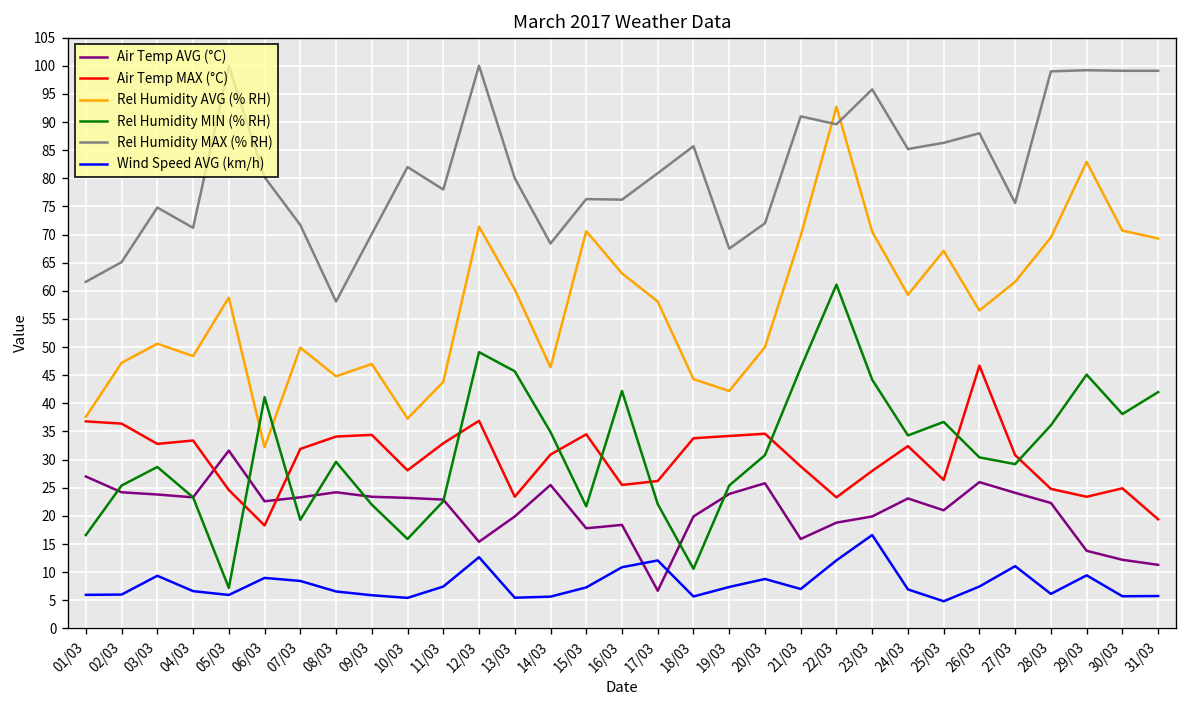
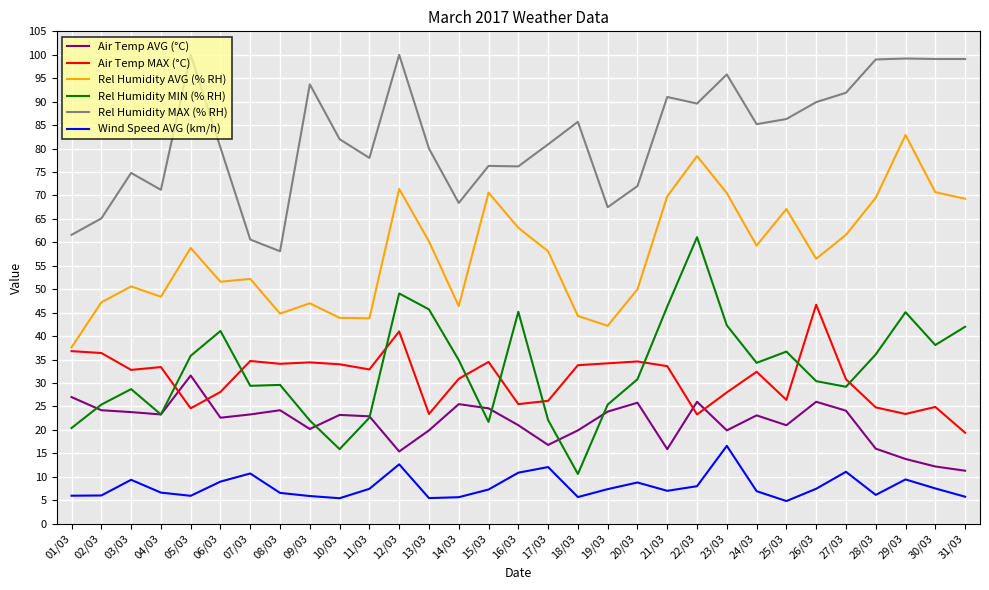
  {
    "Air Temp AVG (°C)": {
      "01/03": 27,
      "02/03": 24,
      "03/03": 24,
      "05/03": 32,
      "06/03": 23,
      "07/03": 23,
      "08/03": 24,
-     "09/03": 23,
+     "09/03": 20,
      "10/03": 23,
      "12/03": 15,
      "13/03": 20,
      "14/03": 26,
-     "15/03": 18,
-     "16/03": 18,
-     "17/03": 7,
+     "15/03": 25,
+     "16/03": 21,
+     "17/03": 17,
      "18/03": 20,
      "19/03": 24,
      "20/03": 26,
      "21/03": 16,
-     "22/03": 19,
+     "22/03": 26,
      "23/03": 20,
      "24/03": 23,
      "25/03": 21,
      "26/03": 26,
      "27/03": 24,
-     "28/03": 22,
+     "28/03": 16,
      "29/03": 14,
      "30/03": 12,
      "31/03": 11
    },
    "Air Temp MAX (°C)": {
      "01/03": 37,
      "02/03": 36,
      "03/03": 33,
      "04/03": 33,
      "05/03": 25,
-     "06/03": 18,
-     "07/03": 32,
+     "06/03": 28,
+     "07/03": 35,
      "08/03": 34,
      "09/03": 34,
-     "10/03": 28,
+     "10/03": 34,
      "11/03": 33,
-     "12/03": 37,
+     "12/03": 41,
      "13/03": 23,
      "14/03": 31,
      "15/03": 35,
      "16/03": 26,
      "17/03": 26,
      "18/03": 34,
      "19/03": 34,
      "20/03": 35,
-     "21/03": 29,
+     "21/03": 34,
      "22/03": 23,
      "23/03": 28,
      "24/03": 32,
      "25/03": 26,
      "26/03": 47,
      "27/03": 31,
      "28/03": 25,
      "29/03": 23,
      "30/03": 25,
      "31/03": 19
    },
    "Rel Humidity AVG (% RH)": {
      "01/03": 38,
      "02/03": 47,
      "03/03": 51,
      "04/03": 48,
      "05/03": 59,
-     "06/03": 32,
-     "07/03": 50,
+     "06/03": 52,
+     "07/03": 52,
      "08/03": 45,
      "09/03": 47,
-     "10/03": 37,
+     "10/03": 44,
      "11/03": 44,
      "12/03": 71,
      "13/03": 60,
      "14/03": 46,
      "15/03": 71,
      "16/03": 63,
      "17/03": 58,
      "18/03": 44,
      "19/03": 42,
      "20/03": 50,
      "21/03": 70,
-     "22/03": 93,
+     "22/03": 78,
      "23/03": 71,
      "24/03": 59,
      "25/03": 67,
      "26/03": 57,
      "27/03": 62,
      "28/03": 70,
      "29/03": 83,
      "30/03": 71,
      "31/03": 69
    },
    "Rel Humidity MIN (% RH)": {
-     "01/03": 17,
+     "01/03": 20,
      "02/03": 25,
      "03/03": 29,
-     "05/03": 7,
+     "05/03": 36,
      "06/03": 41,
-     "07/03": 19,
+     "07/03": 29,
      "08/03": 30,
      "09/03": 22,
      "10/03": 16,
      "12/03": 49,
      "13/03": 46,
      "14/03": 35,
      "15/03": 22,
-     "16/03": 42,
+     "16/03": 45,
      "17/03": 22,
      "18/03": 11,
      "19/03": 25,
      "20/03": 31,
      "21/03": 46,
      "22/03": 61,
-     "23/03": 44,
+     "23/03": 42,
      "24/03": 34,
      "25/03": 37,
      "26/03": 30,
      "27/03": 29,
      "28/03": 36,
      "29/03": 45,
      "30/03": 38,
      "31/03": 42
    },
    "Rel Humidity MAX (% RH)": {
      "01/03": 62,
      "02/03": 65,
      "03/03": 75,
      "04/03": 71,
      "06/03": 80,
-     "07/03": 72,
+     "07/03": 61,
      "08/03": 58,
-     "09/03": 70,
+     "09/03": 94,
      "10/03": 82,
      "11/03": 78,
      "12/03": 100,
      "13/03": 80,
      "14/03": 68,
      "15/03": 76,
      "16/03": 76,
      "17/03": 81,
      "18/03": 86,
      "19/03": 68,
      "20/03": 72,
      "21/03": 91,
      "22/03": 90,
      "23/03": 96,
      "24/03": 85,
      "25/03": 86,
-     "26/03": 88,
-     "27/03": 76,
+     "26/03": 90,
+     "27/03": 92,
      "28/03": 99,
      "29/03": 99,
      "30/03": 99,
      "31/03": 99
    },
    "Wind Speed AVG (km/h)": {
      "01/03": 6,
      "02/03": 6,
      "03/03": 9,
      "04/03": 7,
      "05/03": 6,
      "06/03": 9,
-     "07/03": 8,
+     "07/03": 11,
      "08/03": 7,
      "09/03": 6,
      "10/03": 5,
      "11/03": 7,
      "12/03": 13,
      "13/03": 5,
      "14/03": 6,
      "15/03": 7,
      "16/03": 11,
      "17/03": 12,
      "18/03": 6,
      "19/03": 7,
      "20/03": 9,
      "21/03": 7,
-     "22/03": 12,
+     "22/03": 8,
      "23/03": 17,
      "24/03": 7,
      "25/03": 5,
      "26/03": 7,
      "27/03": 11,
      "28/03": 6,
      "29/03": 9,
-     "30/03": 6,
+     "30/03": 8,
      "31/03": 6
    }
  }
